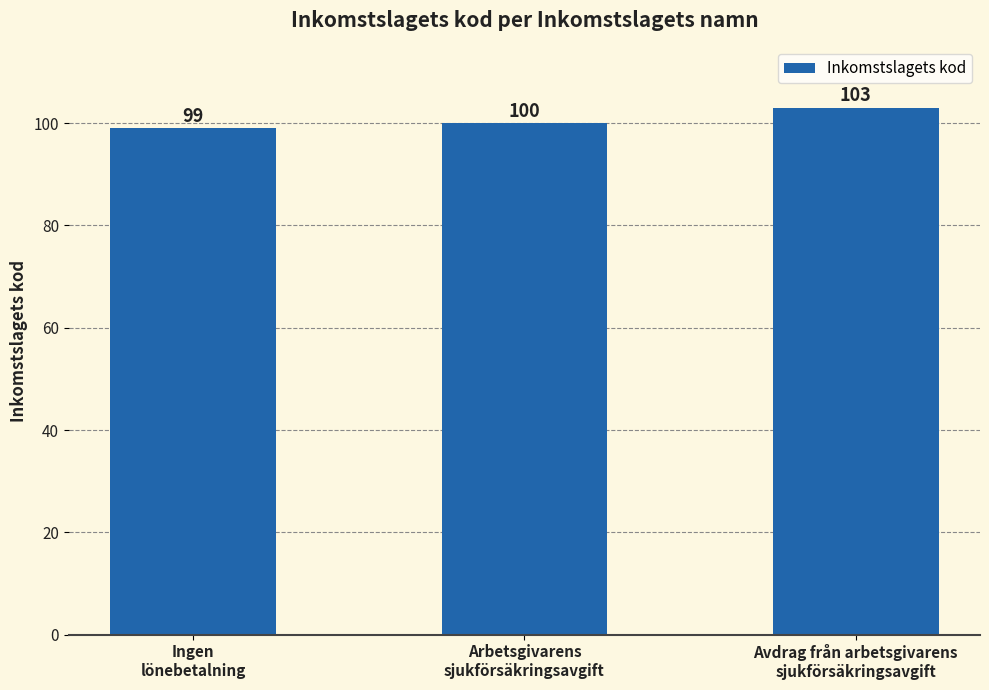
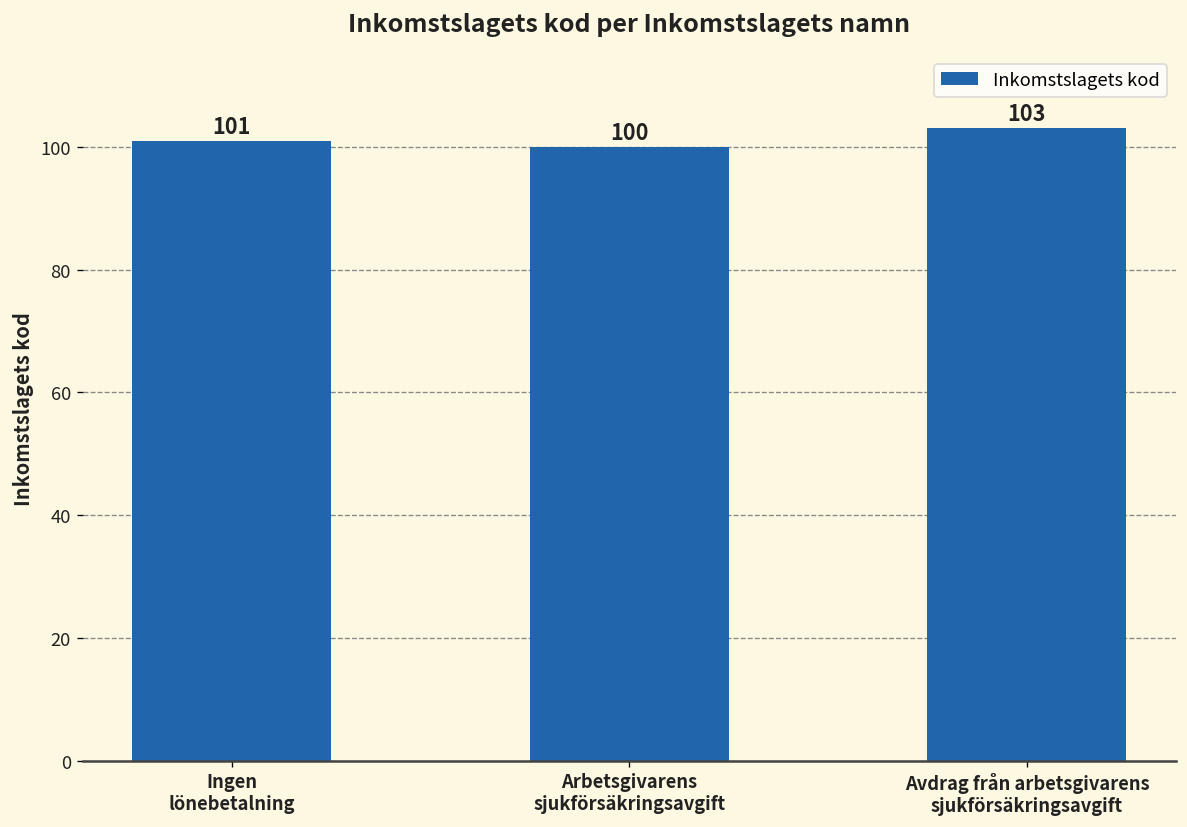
  {
-   "Ingen lönebetalning": 99,
+   "Ingen lönebetalning": 101,
    "Arbetsgivarens sjukförsäkringsavgift": 100,
    "Avdrag från arbetsgivarens sjukförsäkringsavgift": 103
  }
